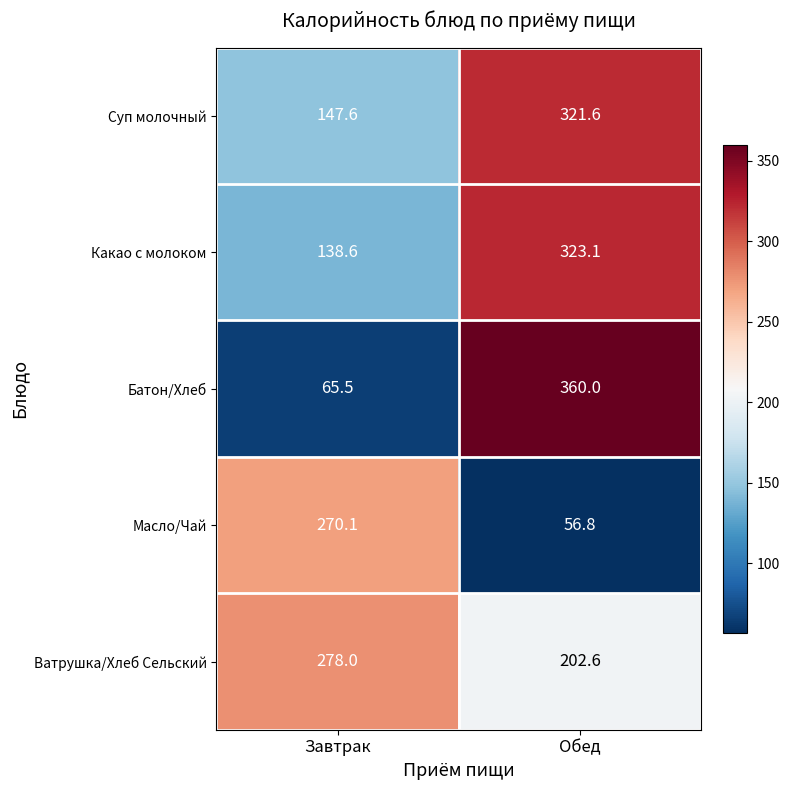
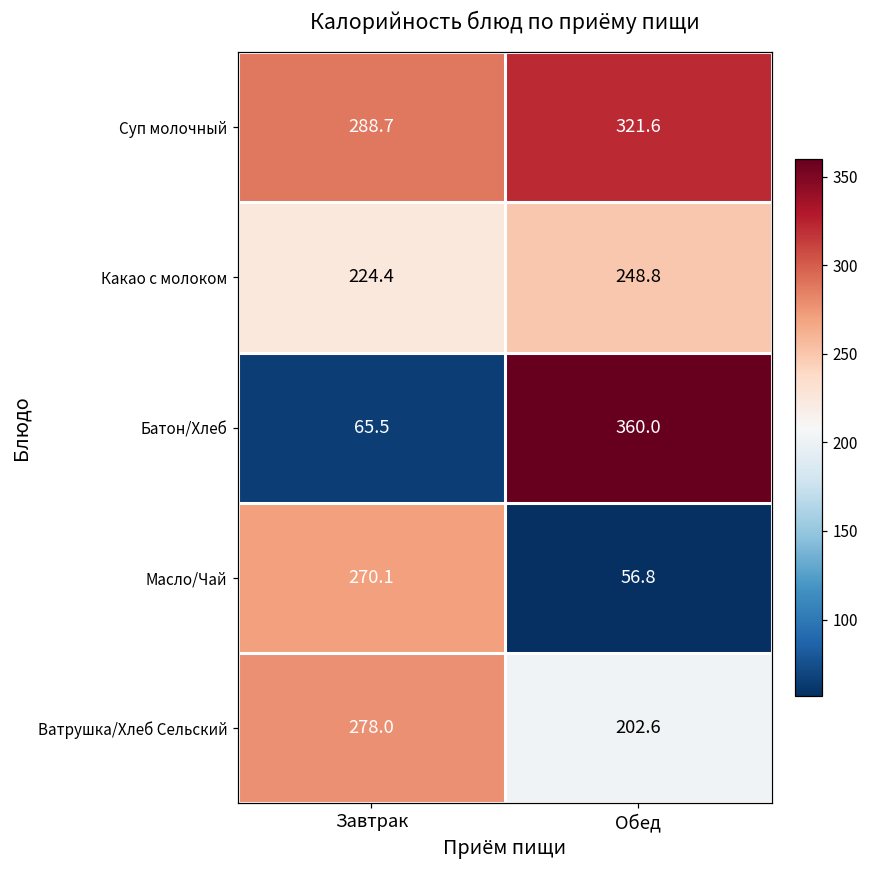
  {
    "Суп молочный": {
-     "Завтрак": 147.6,
+     "Завтрак": 288.7,
      "Обед": 321.6
    },
    "Какао с молоком": {
-     "Завтрак": 138.6,
-     "Обед": 323.1
+     "Завтрак": 224.4,
+     "Обед": 248.8
    },
    "Батон/Хлеб": {
      "Завтрак": 65.5,
      "Обед": 360.0
    },
    "Масло/Чай": {
      "Завтрак": 270.1,
      "Обед": 56.8
    },
    "Ватрушка/Хлеб Сельский": {
      "Завтрак": 278.0,
      "Обед": 202.6
    }
  }
